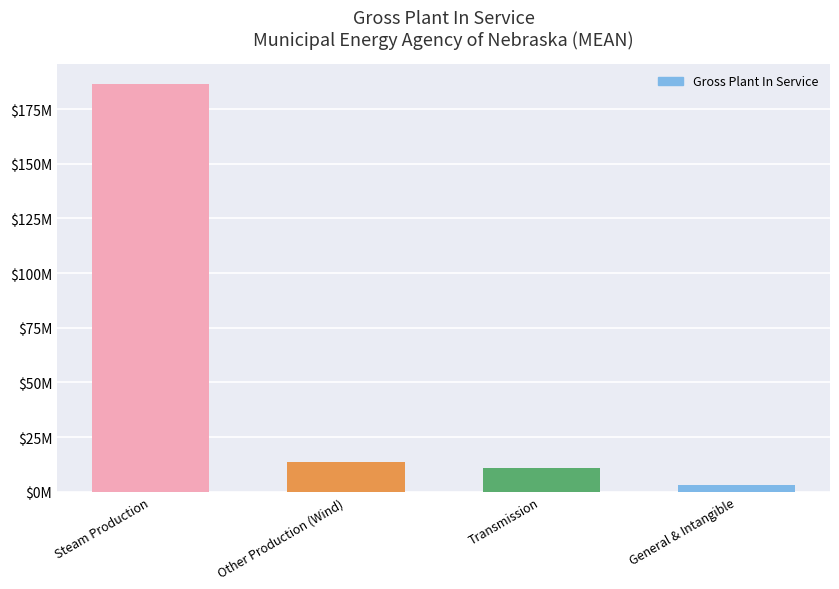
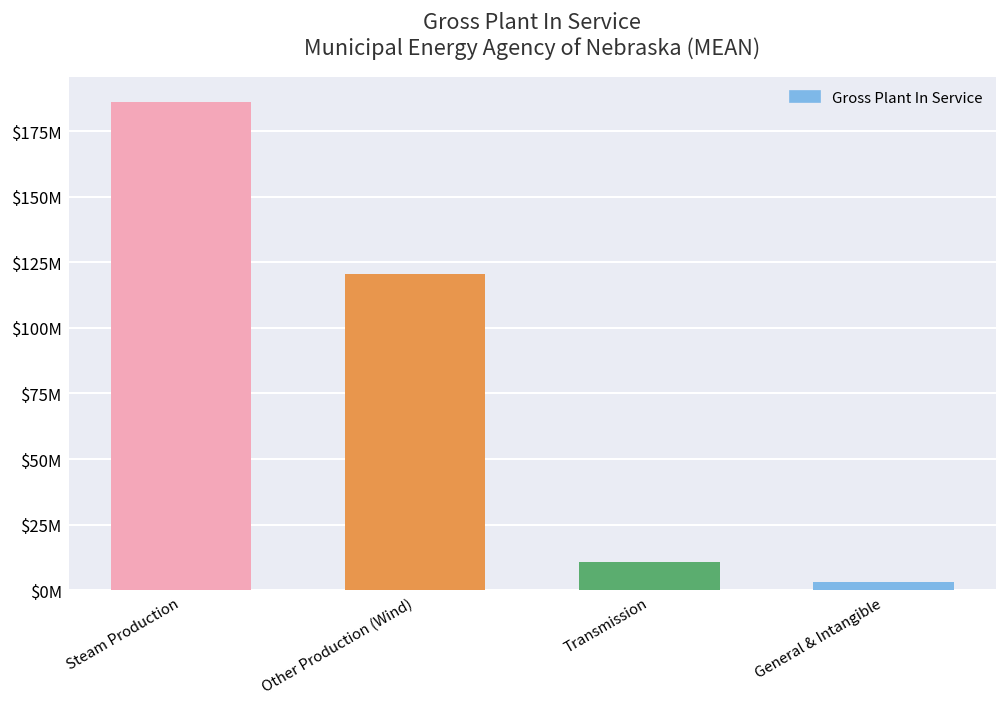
  {
    "Steam Production": "$186000000",
-   "Other Production (Wind)": "$14000000",
+   "Other Production (Wind)": "$121000000",
    "Transmission": "$11000000",
    "General & Intangible": "$3000000"
  }
